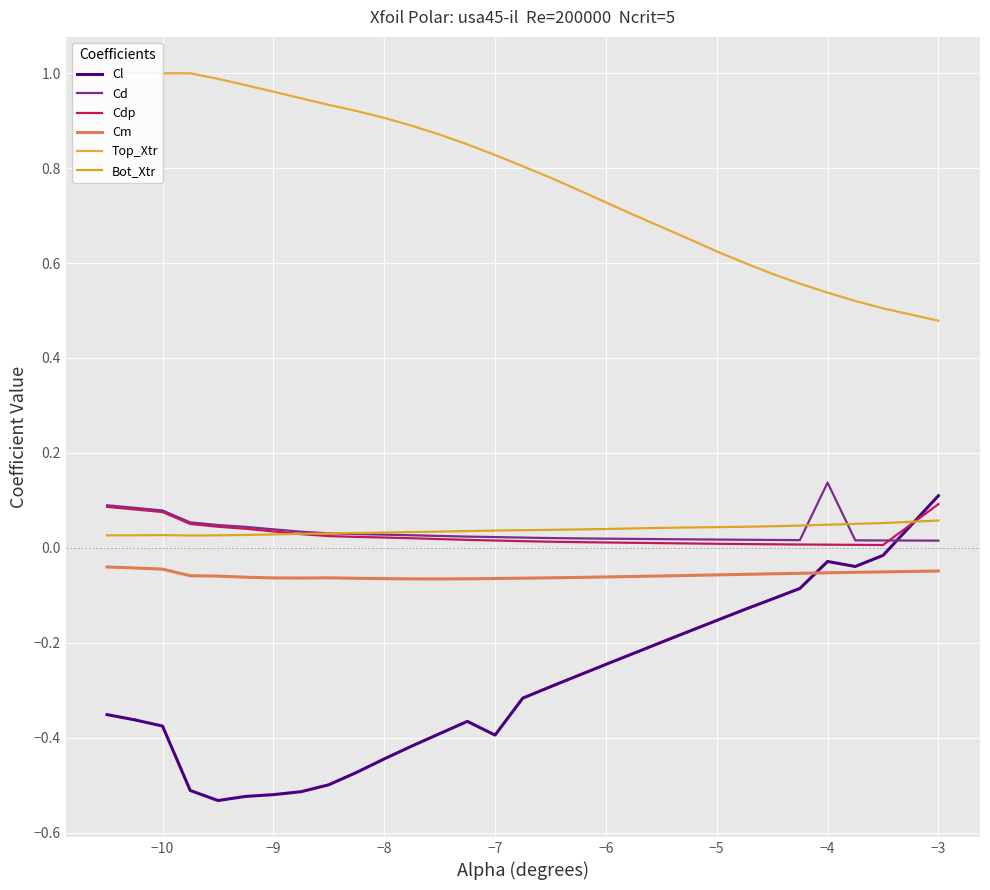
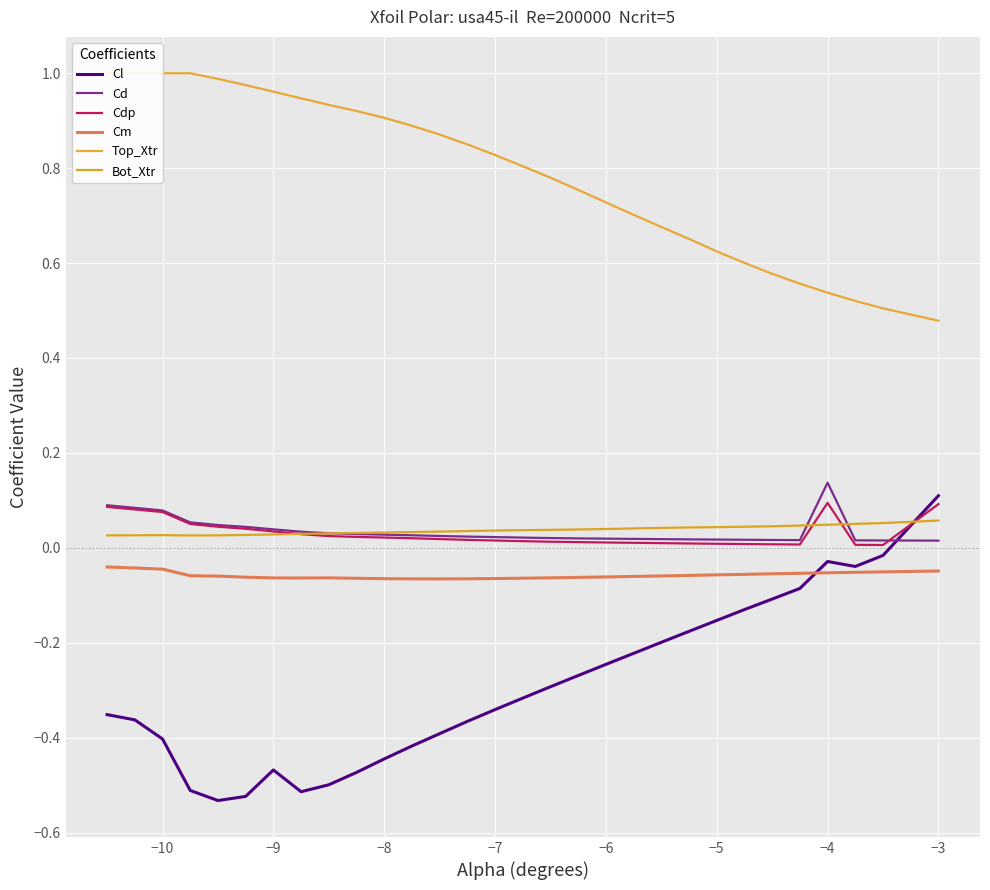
  {
    "Cl": {
-     "−10": -0.38,
-     "−9": -0.52,
+     "−10": -0.40,
+     "−9": -0.47,
      "−8": -0.44,
-     "−7": -0.39,
+     "−7": -0.34,
      "−6": -0.25,
      "−5": -0.15,
      "−4": -0.03,
      "−3": 0.11
    },
    "Cd": {
      "−7": 0.02,
      "−6": 0.02,
      "−5": 0.02,
      "−4": 0.14,
      "−3": 0.02
    },
    "Cdp": {
      "−8": 0.02,
      "−7": 0.02,
      "−6": 0.01,
      "−5": 0.01,
-     "−4": 0.01,
+     "−4": 0.09,
      "−3": 0.09
    }
  }
